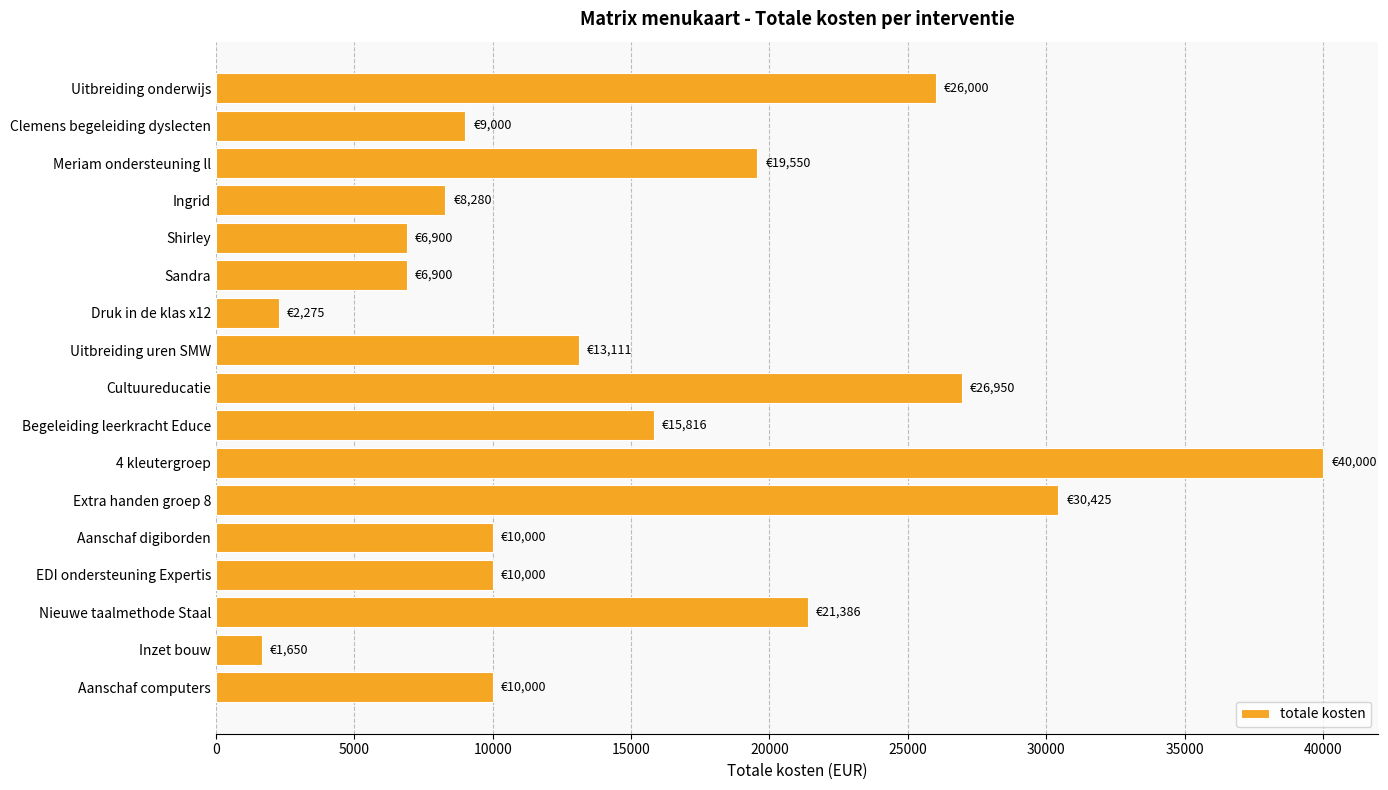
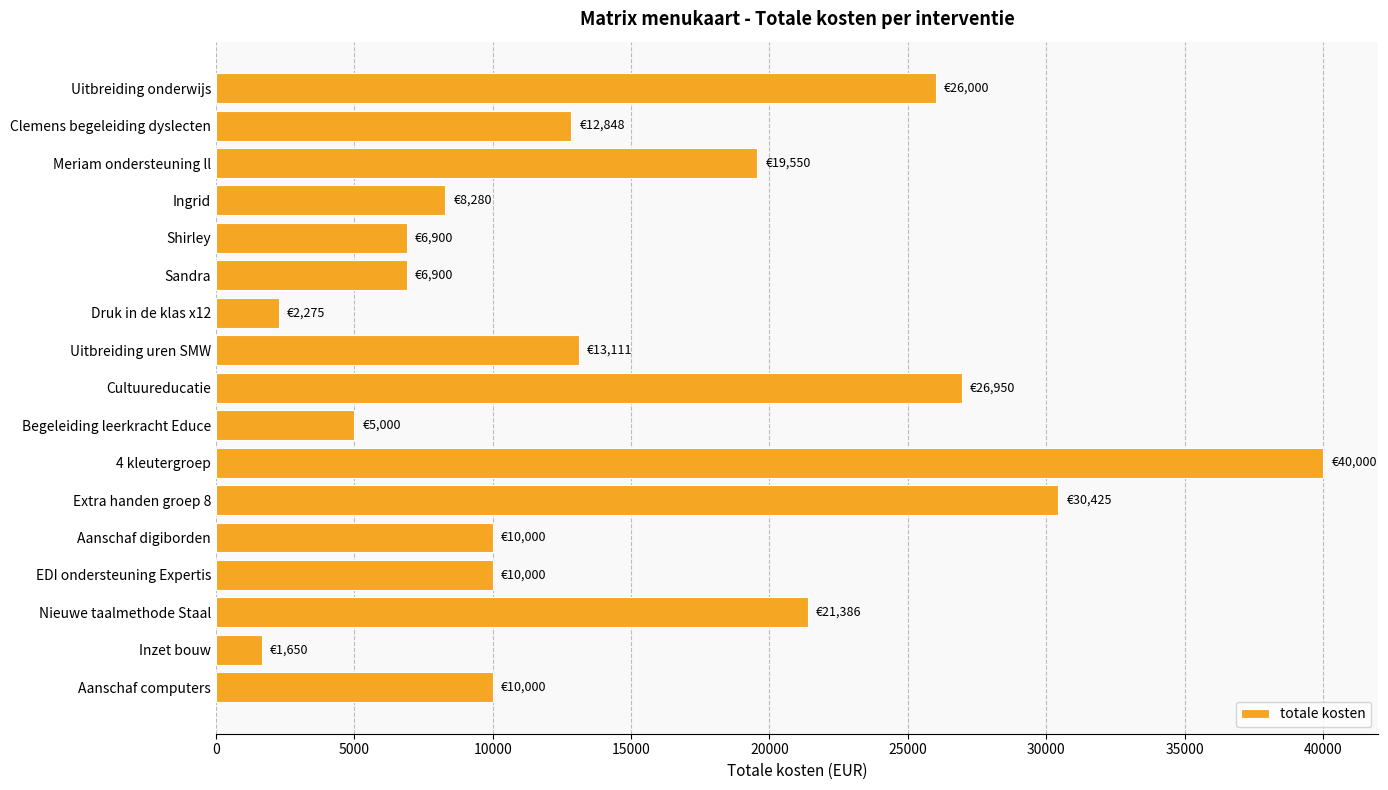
  {
    "Uitbreiding onderwijs": "€26,000",
-   "Clemens begeleiding dyslecten": "€9,000",
+   "Clemens begeleiding dyslecten": "€12,848",
    "Meriam ondersteuning ll": "€19,550",
    "Ingrid": "€8,280",
    "Shirley": "€6,900",
    "Sandra": "€6,900",
    "Druk in de klas x12": "€2,275",
    "Uitbreiding uren SMW": "€13,111",
    "Cultuureducatie": "€26,950",
-   "Begeleiding leerkracht Educe": "€15,816",
+   "Begeleiding leerkracht Educe": "€5,000",
    "4 kleutergroep": "€40,000",
    "Extra handen groep 8": "€30,425",
    "Aanschaf digiborden": "€10,000",
    "EDI ondersteuning Expertis": "€10,000",
    "Nieuwe taalmethode Staal": "€21,386",
    "Inzet bouw": "€1,650",
    "Aanschaf computers": "€10,000"
  }
